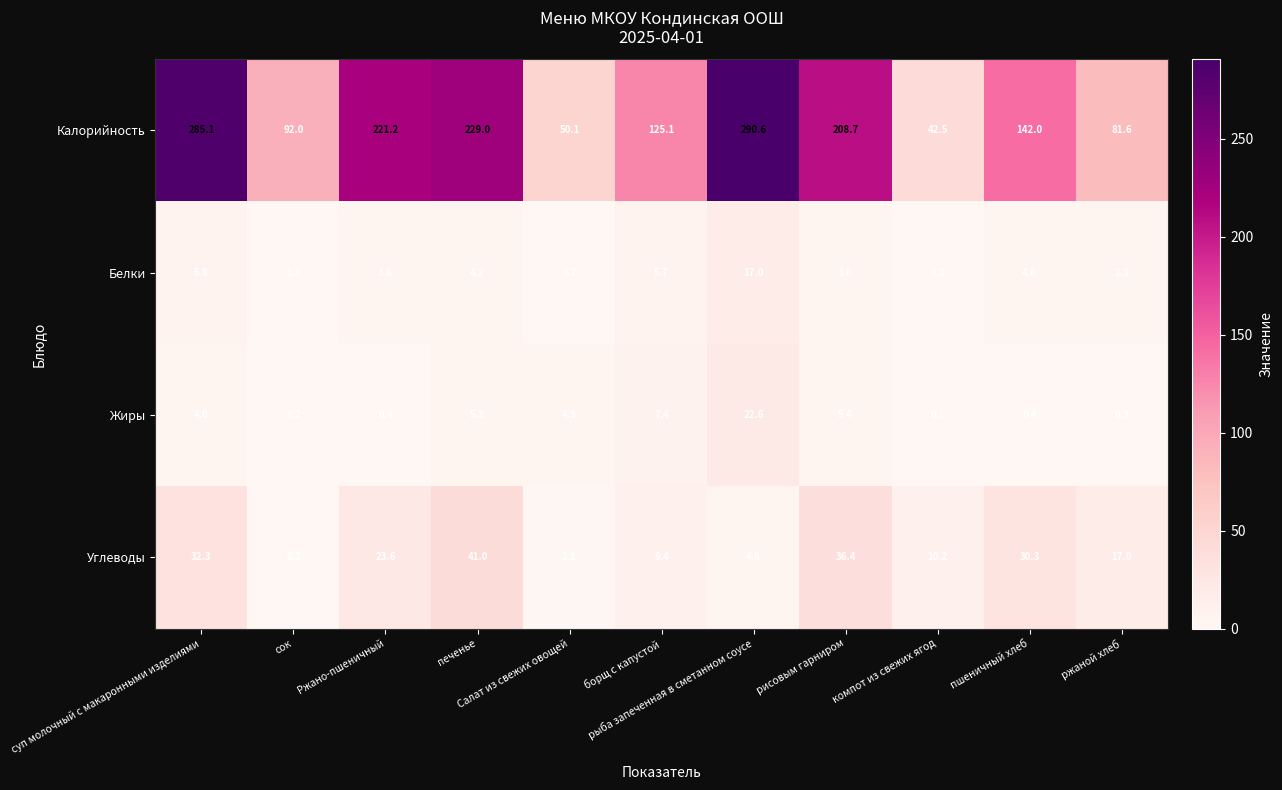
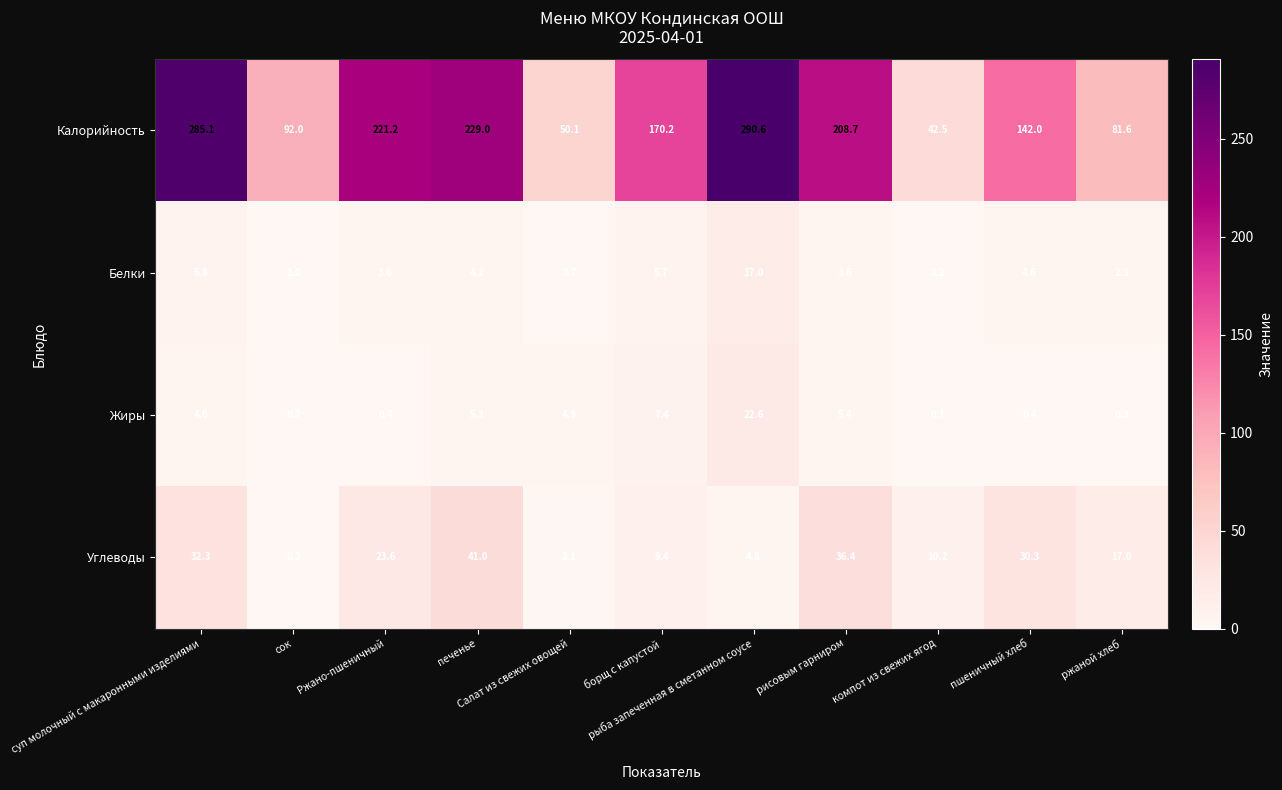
  {
    "Калорийность": {
      "суп молочный с макаронными изделиями": 285.1,
      "сок": 92.0,
      "Ржано-пшеничный": 221.2,
      "печенье": 229.0,
-     "борщ с капустой": 125.1,
+     "борщ с капустой": 170.2,
      "рыба запеченная в сметанном соусе": 290.6,
      "рисовым гарниром": 208.7,
      "пшеничный хлеб": 142.0,
      "ржаной хлеб": 81.6
    }
  }
